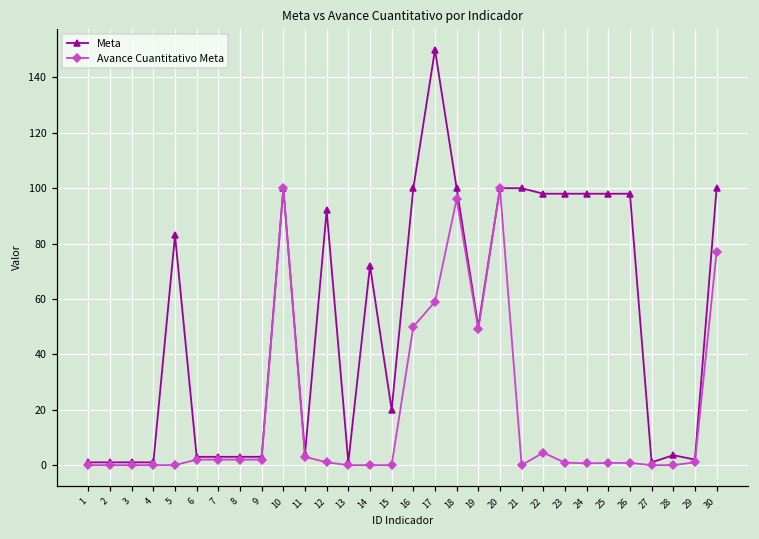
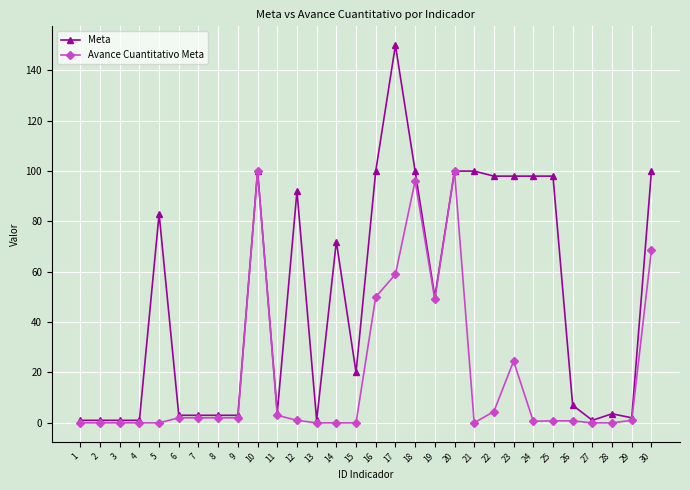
  {
    "Meta": {
      "5": 83,
      "12": 92,
      "14": 72,
      "15": 20,
      "16": 100,
      "17": 150,
      "18": 100,
      "21": 100,
      "22": 98,
      "23": 98,
      "24": 98,
      "25": 98,
-     "26": 98,
+     "26": 7,
      "28": 4,
      "30": 100
    },
    "Avance Cuantitativo Meta": {
      "5": 0,
      "12": 1,
      "14": 0,
      "15": 0,
      "16": 50,
      "17": 59,
      "18": 96,
      "21": 0,
      "22": 5,
-     "23": 1,
+     "23": 25,
      "24": 1,
      "25": 1,
      "26": 1,
      "28": 0,
-     "30": 77
+     "30": 69
    }
  }
